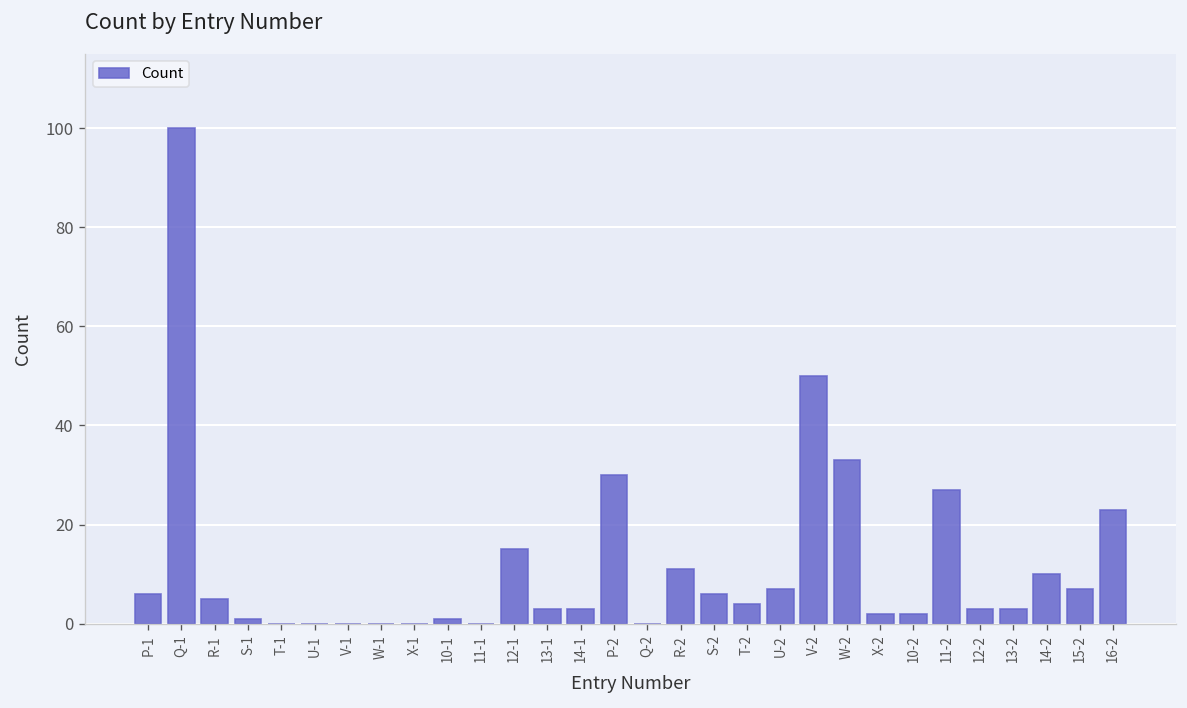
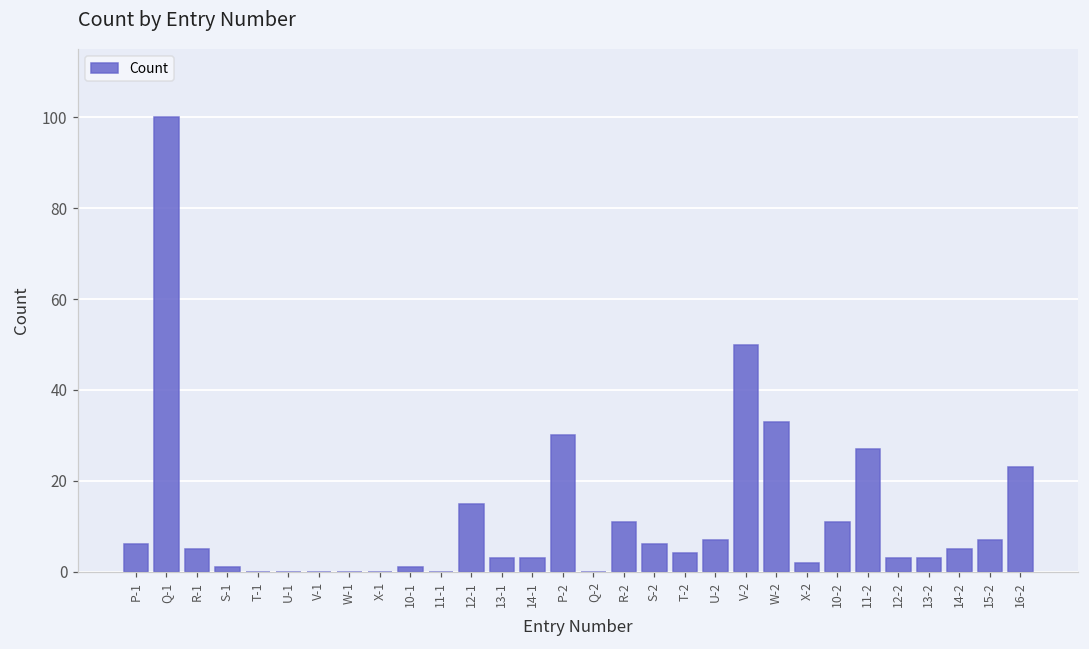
  {
    "P-1": 6,
    "Q-1": 100,
    "R-1": 5,
    "S-1": 1,
    "T-1": 0,
    "U-1": 0,
    "V-1": 0,
    "W-1": 0,
    "X-1": 0,
    "10-1": 1,
    "11-1": 0,
    "12-1": 15,
    "13-1": 3,
    "14-1": 3,
    "P-2": 30,
    "Q-2": 0,
    "R-2": 11,
    "S-2": 6,
    "T-2": 4,
    "U-2": 7,
    "V-2": 50,
    "W-2": 33,
    "X-2": 2,
-   "10-2": 2,
+   "10-2": 11,
    "11-2": 27,
    "12-2": 3,
    "13-2": 3,
-   "14-2": 10,
+   "14-2": 5,
    "15-2": 7,
    "16-2": 23
  }
